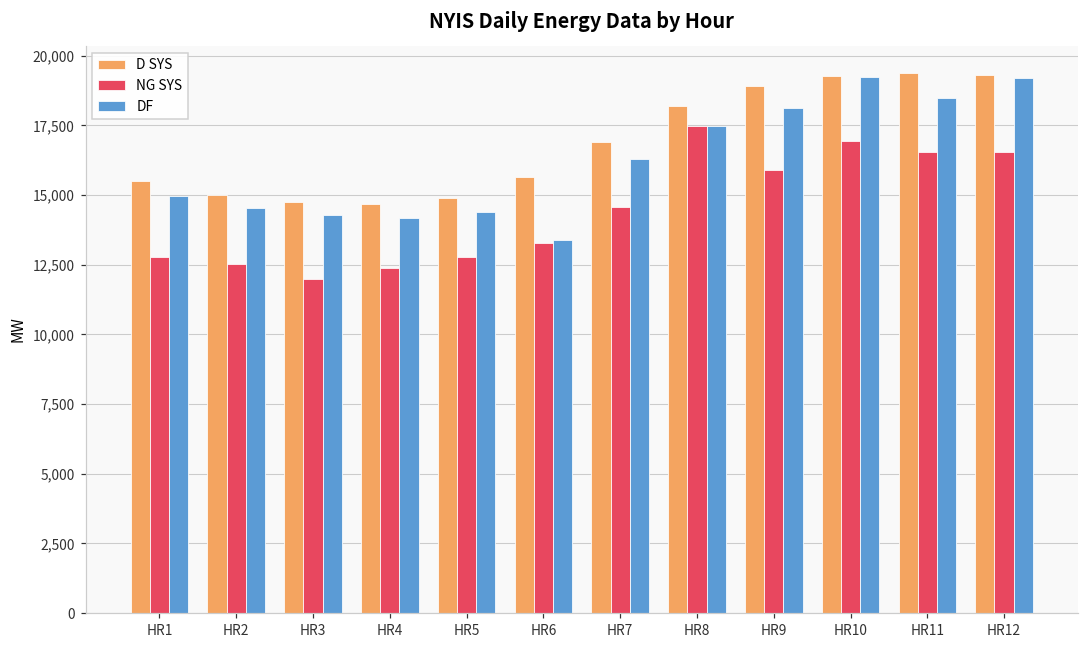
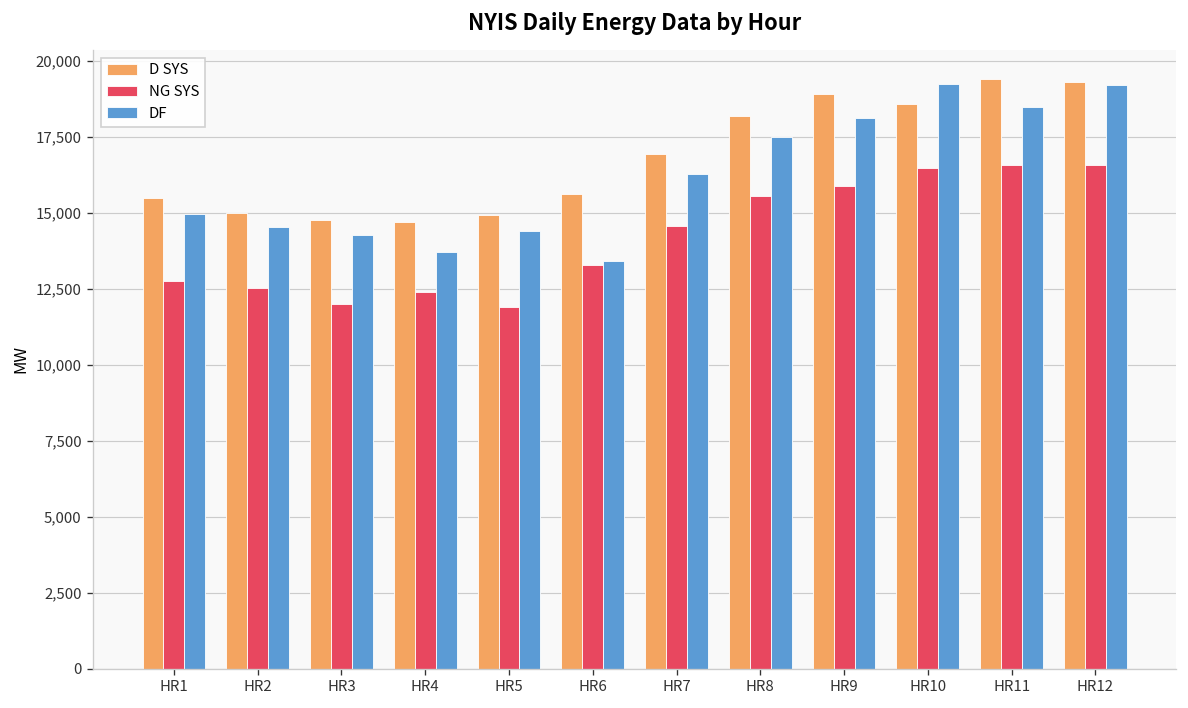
  {
    "D SYS": {
      "HR1": "15,500",
      "HR2": "15,000",
      "HR3": "14,800",
      "HR4": "14,700",
      "HR5": "14,900",
      "HR6": "15,600",
      "HR7": "16,900",
      "HR8": "18,200",
      "HR9": "18,900",
-     "HR10": "19,300",
+     "HR10": "18,600",
      "HR11": "19,400",
      "HR12": "19,300"
    },
    "NG SYS": {
      "HR1": "12,800",
      "HR2": "12,500",
      "HR3": "12,000",
      "HR4": "12,400",
-     "HR5": "12,800",
+     "HR5": "11,900",
      "HR6": "13,300",
      "HR7": "14,600",
-     "HR8": "17,500",
+     "HR8": "15,600",
      "HR9": "15,900",
-     "HR10": "17,000",
+     "HR10": "16,500",
      "HR11": "16,600",
      "HR12": "16,600"
    },
    "DF": {
      "HR1": "15,000",
      "HR2": "14,500",
      "HR3": "14,300",
-     "HR4": "14,200",
+     "HR4": "13,700",
      "HR5": "14,400",
      "HR6": "13,400",
      "HR7": "16,300",
      "HR8": "17,500",
      "HR9": "18,100",
      "HR10": "19,200",
      "HR11": "18,500",
      "HR12": "19,200"
    }
  }
